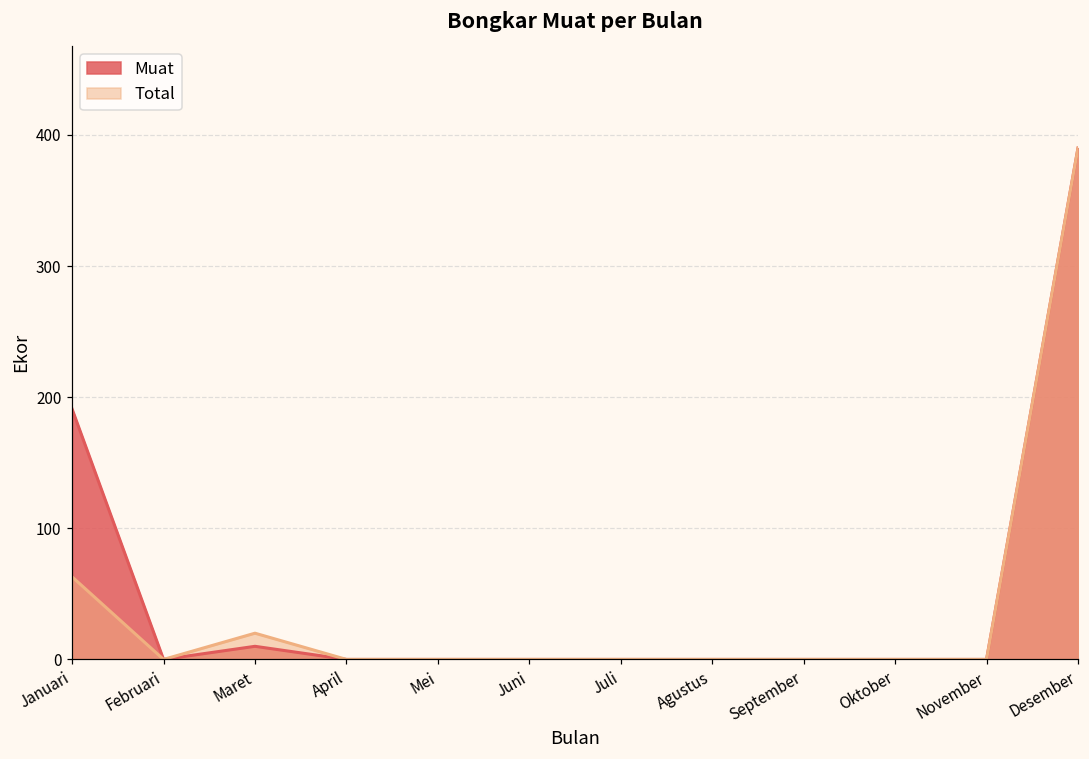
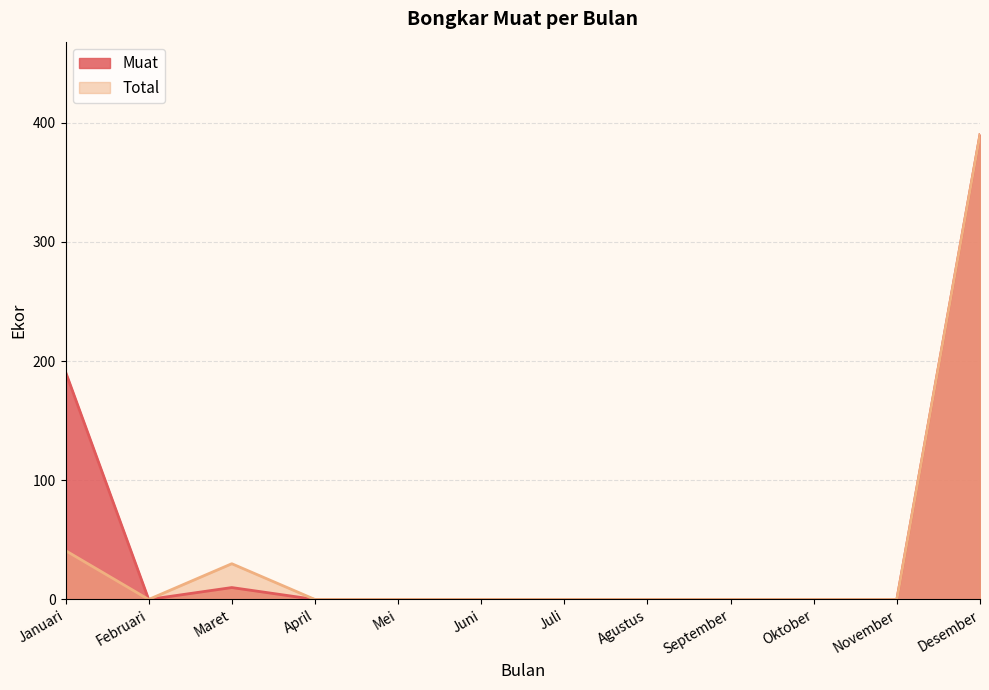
  {
    "Muat": {
      "Januari": 191,
      "Maret": 10
    },
    "Total": {
-     "Januari": 63,
-     "Maret": 20
+     "Januari": 41,
+     "Maret": 30
    }
  }
